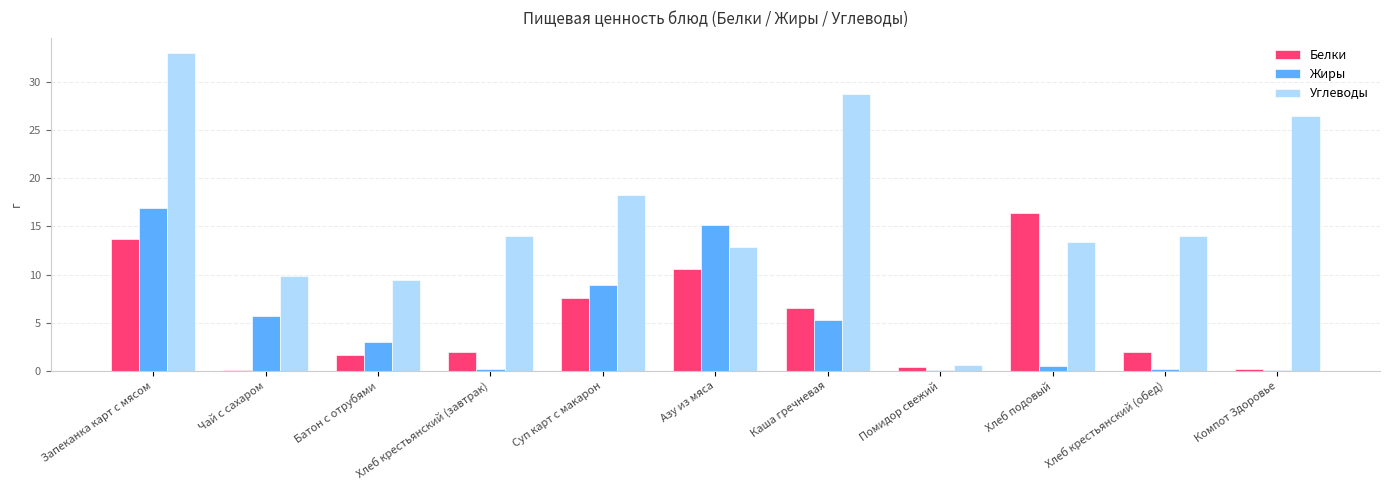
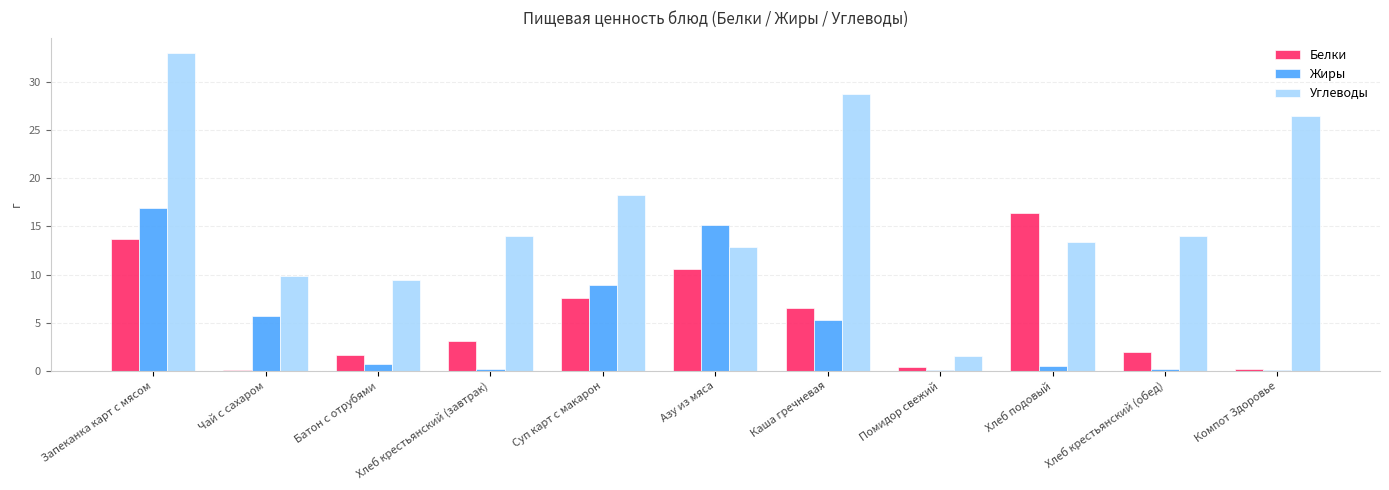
  {
    "Белки": {
      "Запеканка карт с мясом": 14,
      "Батон с отрубями": 2,
-     "Хлеб крестьянский (завтрак)": 2,
+     "Хлеб крестьянский (завтрак)": 3,
      "Суп карт с макарон": 8,
      "Азу из мяса": 11,
      "Каша гречневая": 7,
      "Помидор свежий": 0,
      "Хлеб подовый": 16,
      "Хлеб крестьянский (обед)": 2
    },
    "Жиры": {
      "Запеканка карт с мясом": 17,
      "Чай с сахаром": 6,
-     "Батон с отрубями": 3,
+     "Батон с отрубями": 1,
      "Суп карт с макарон": 9,
      "Азу из мяса": 15,
      "Каша гречневая": 5,
      "Хлеб подовый": 0
    },
    "Углеводы": {
      "Запеканка карт с мясом": 33,
      "Чай с сахаром": 10,
      "Батон с отрубями": 9,
      "Хлеб крестьянский (завтрак)": 14,
      "Суп карт с макарон": 18,
      "Азу из мяса": 13,
      "Каша гречневая": 29,
-     "Помидор свежий": 0.6,
+     "Помидор свежий": 1.5,
      "Хлеб подовый": 13,
      "Хлеб крестьянский (обед)": 14,
      "Компот Здоровье": 27
    }
  }
